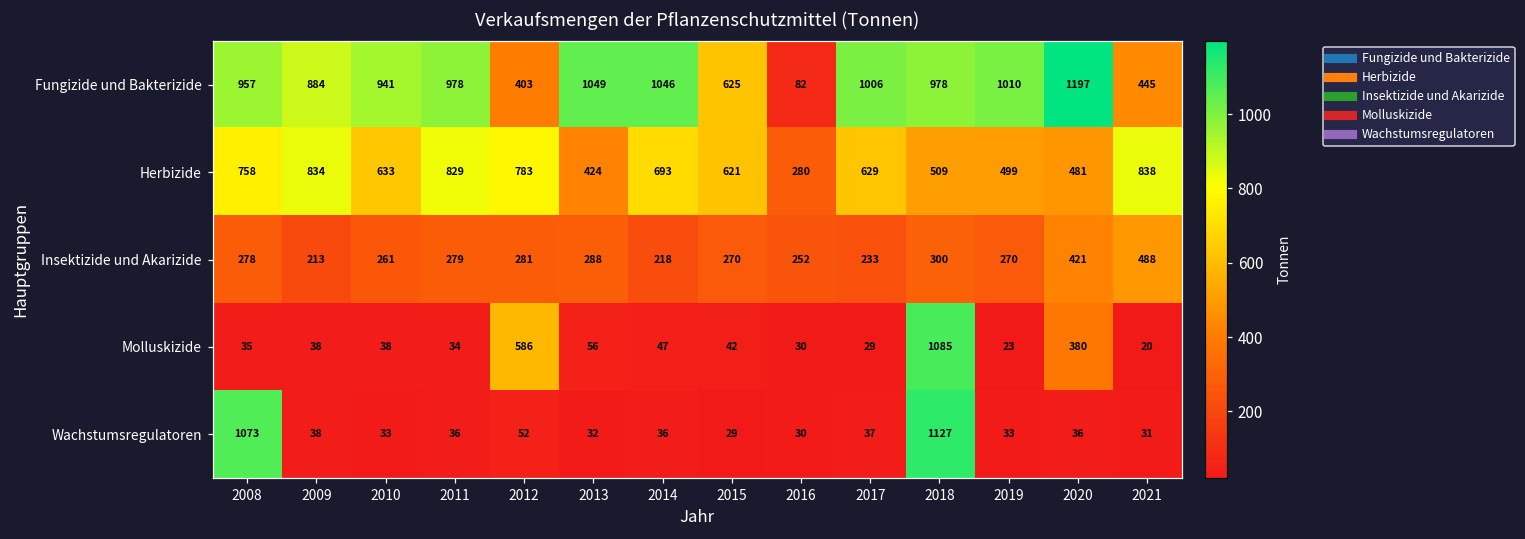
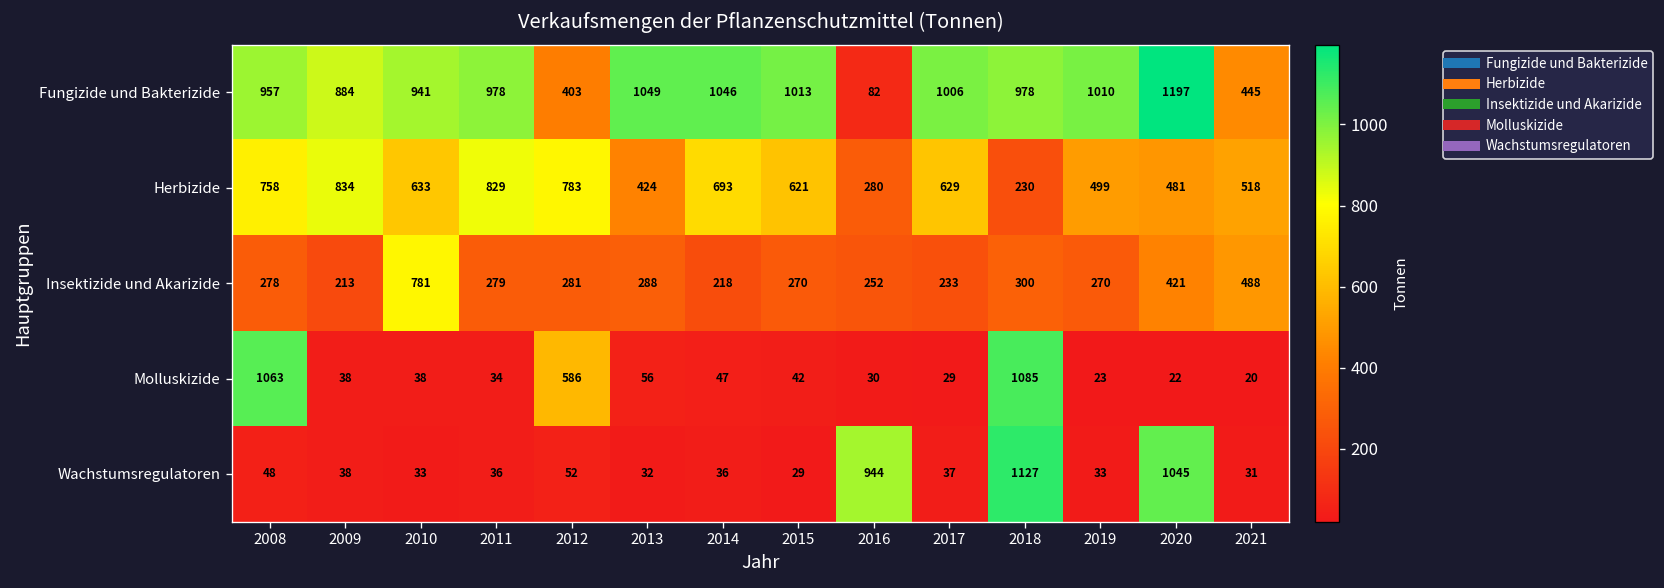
  {
    "Fungizide und Bakterizide": {
      "2008": 957,
      "2009": 884,
      "2010": 941,
      "2011": 978,
      "2012": 403,
      "2013": 1049,
      "2014": 1046,
-     "2015": 625,
+     "2015": 1013,
      "2016": 82,
      "2017": 1006,
      "2018": 978,
      "2019": 1010,
      "2020": 1197,
      "2021": 445
    },
    "Herbizide": {
      "2008": 758,
      "2009": 834,
      "2010": 633,
      "2011": 829,
      "2012": 783,
      "2013": 424,
      "2014": 693,
      "2015": 621,
      "2016": 280,
      "2017": 629,
-     "2018": 509,
+     "2018": 230,
      "2019": 499,
      "2020": 481,
-     "2021": 838
+     "2021": 518
    },
    "Insektizide und Akarizide": {
      "2008": 278,
      "2009": 213,
-     "2010": 261,
+     "2010": 781,
      "2011": 279,
      "2012": 281,
      "2013": 288,
      "2014": 218,
      "2015": 270,
      "2016": 252,
      "2017": 233,
      "2018": 300,
      "2019": 270,
      "2020": 421,
      "2021": 488
    },
    "Molluskizide": {
-     "2008": 35,
+     "2008": 1063,
      "2009": 38,
      "2010": 38,
      "2011": 34,
      "2012": 586,
      "2013": 56,
      "2014": 47,
      "2015": 42,
      "2016": 30,
      "2017": 29,
      "2018": 1085,
      "2019": 23,
-     "2020": 380,
+     "2020": 22,
      "2021": 20
    },
    "Wachstumsregulatoren": {
-     "2008": 1073,
+     "2008": 48,
      "2009": 38,
      "2010": 33,
      "2011": 36,
      "2012": 52,
      "2013": 32,
      "2014": 36,
      "2015": 29,
-     "2016": 30,
+     "2016": 944,
      "2017": 37,
      "2018": 1127,
      "2019": 33,
-     "2020": 36,
+     "2020": 1045,
      "2021": 31
    }
  }
